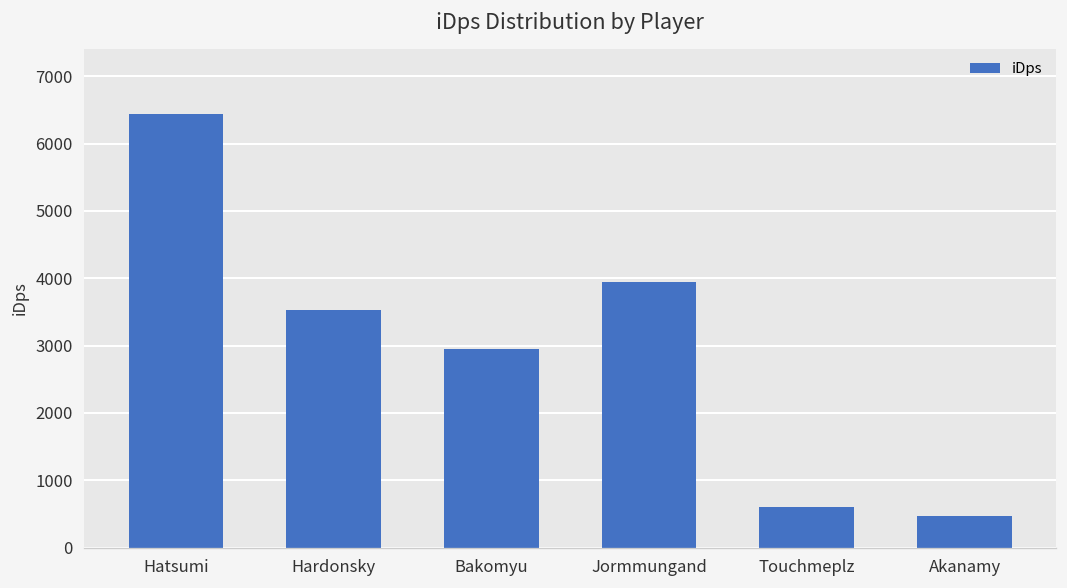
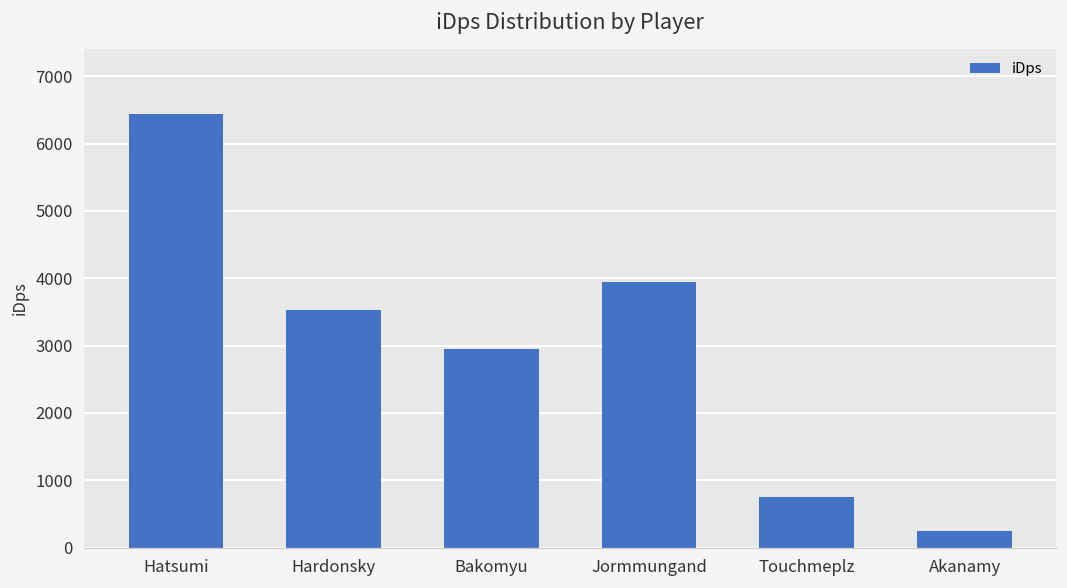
  {
    "Hatsumi": 6400,
    "Hardonsky": 3500,
    "Bakomyu": 3000,
    "Jormmungand": 4000,
-   "Touchmeplz": 600,
-   "Akanamy": 500
+   "Touchmeplz": 800,
+   "Akanamy": 200
  }
